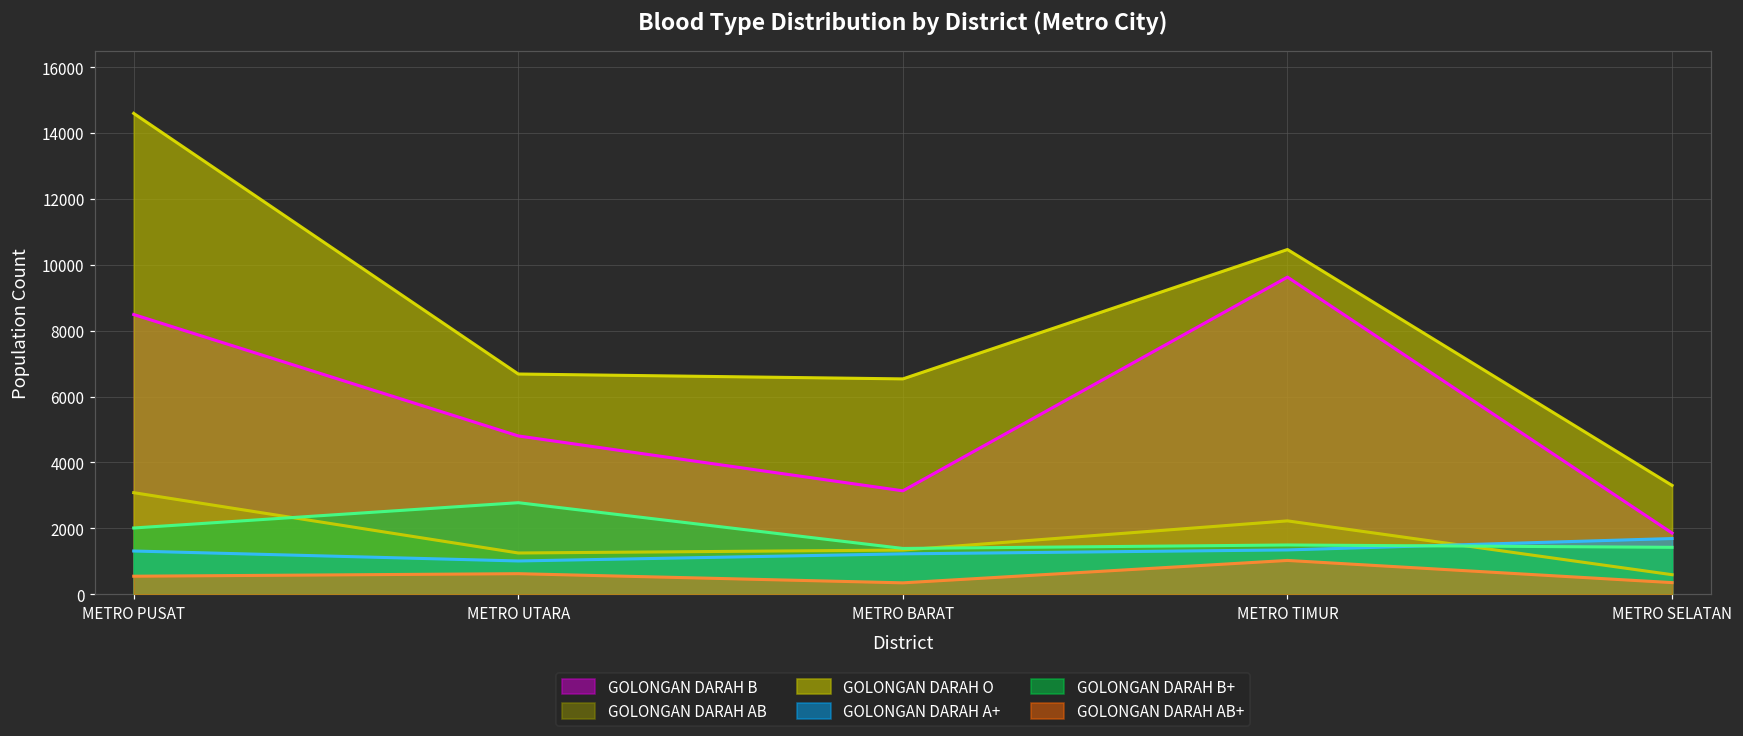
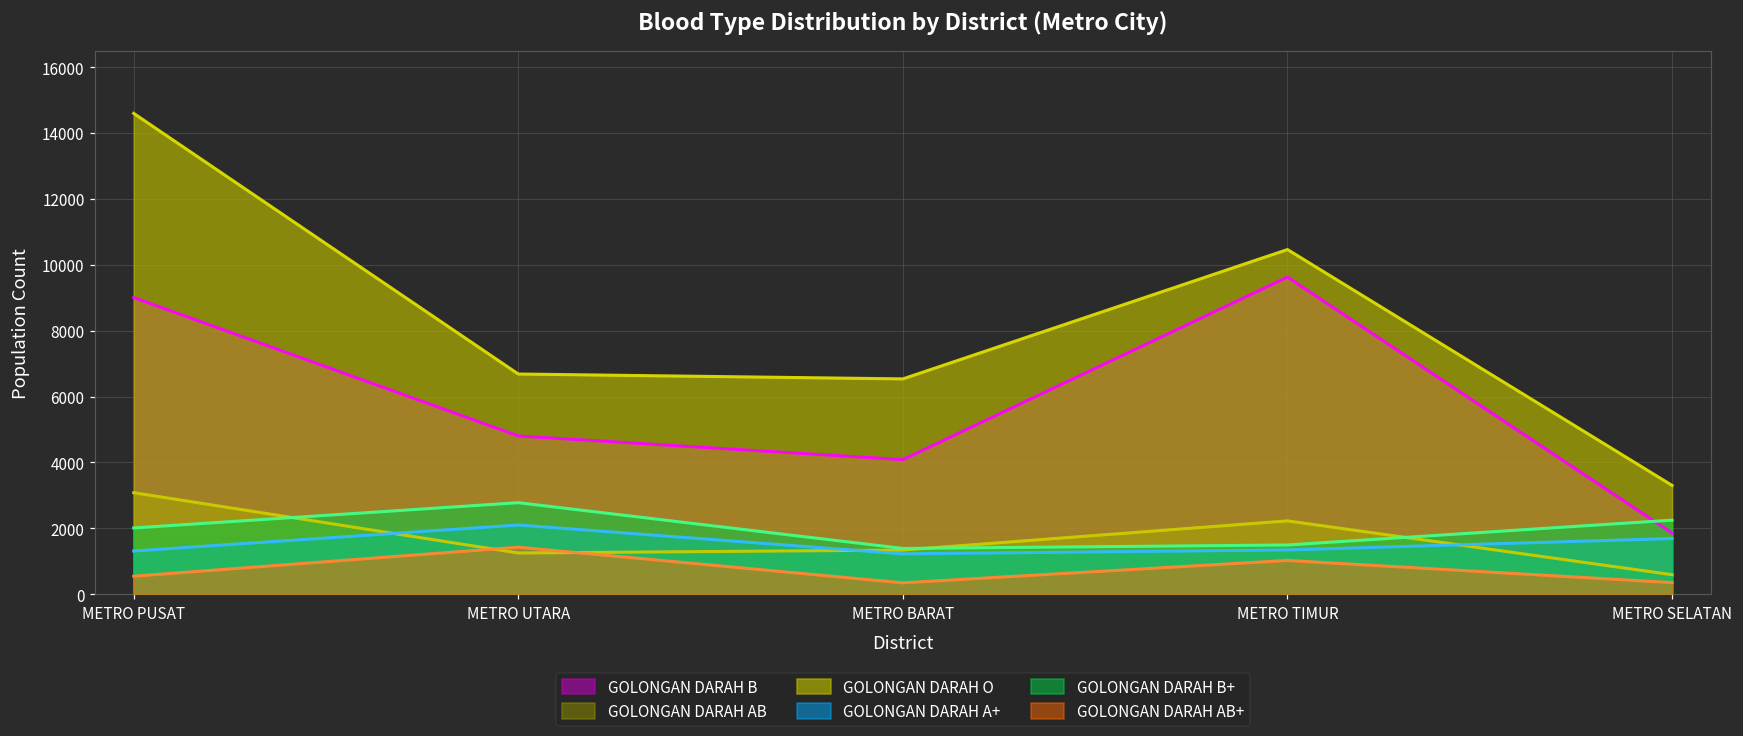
  {
    "GOLONGAN DARAH B": {
-     "METRO PUSAT": 8500,
+     "METRO PUSAT": 9000,
      "METRO UTARA": 4800,
-     "METRO BARAT": 3100,
+     "METRO BARAT": 4100,
      "METRO TIMUR": 9600,
      "METRO SELATAN": 1900
    },
    "GOLONGAN DARAH A+": {
      "METRO PUSAT": 1300,
-     "METRO UTARA": 1000,
+     "METRO UTARA": 2100,
      "METRO BARAT": 1200,
      "METRO TIMUR": 1300,
      "METRO SELATAN": 1700
    },
    "GOLONGAN DARAH B+": {
      "METRO PUSAT": 2000,
      "METRO UTARA": 2800,
      "METRO TIMUR": 1500,
-     "METRO SELATAN": 1400
+     "METRO SELATAN": 2300
    },
    "GOLONGAN DARAH AB+": {
      "METRO PUSAT": 500,
-     "METRO UTARA": 600,
+     "METRO UTARA": 1400,
      "METRO BARAT": 300,
      "METRO TIMUR": 1000,
      "METRO SELATAN": 400
    }
  }
